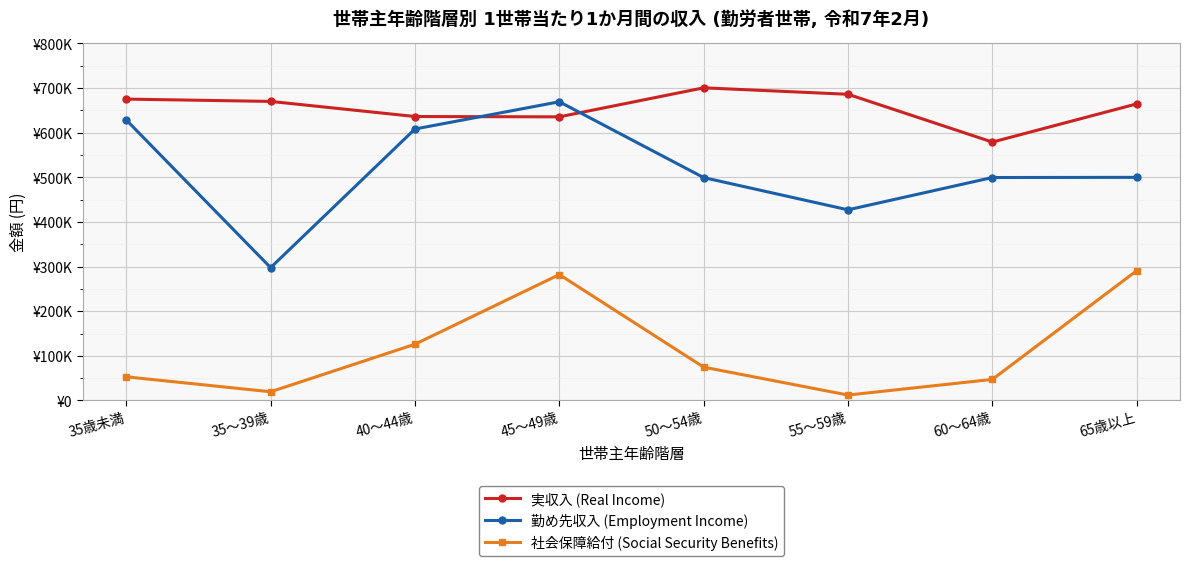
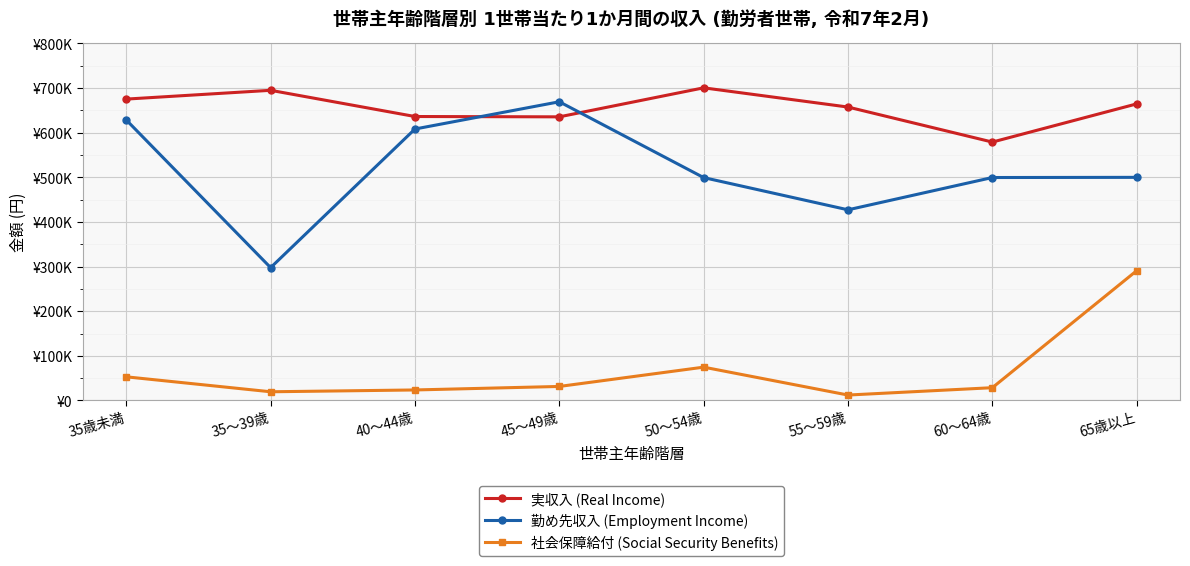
  {
    "実収入 (Real Income)": {
      "35歳未満": "¥680000",
-     "35～39歳": "¥670000",
+     "35～39歳": "¥700000",
      "40～44歳": "¥640000",
      "45～49歳": "¥640000",
      "50～54歳": "¥700000",
-     "55～59歳": "¥690000",
+     "55～59歳": "¥660000",
      "60～64歳": "¥580000",
      "65歳以上": "¥660000"
    },
    "勤め先収入 (Employment Income)": {
      "35歳未満": "¥630000",
      "35～39歳": "¥300000",
      "40～44歳": "¥610000",
      "45～49歳": "¥670000",
      "50～54歳": "¥500000",
      "55～59歳": "¥430000",
      "60～64歳": "¥500000",
      "65歳以上": "¥500000"
    },
    "社会保障給付 (Social Security Benefits)": {
      "35歳未満": "¥50000",
      "35～39歳": "¥20000",
-     "40～44歳": "¥130000",
-     "45～49歳": "¥280000",
+     "40～44歳": "¥20000",
+     "45～49歳": "¥30000",
      "50～54歳": "¥70000",
      "55～59歳": "¥10000",
-     "60～64歳": "¥50000",
+     "60～64歳": "¥30000",
      "65歳以上": "¥290000"
    }
  }
